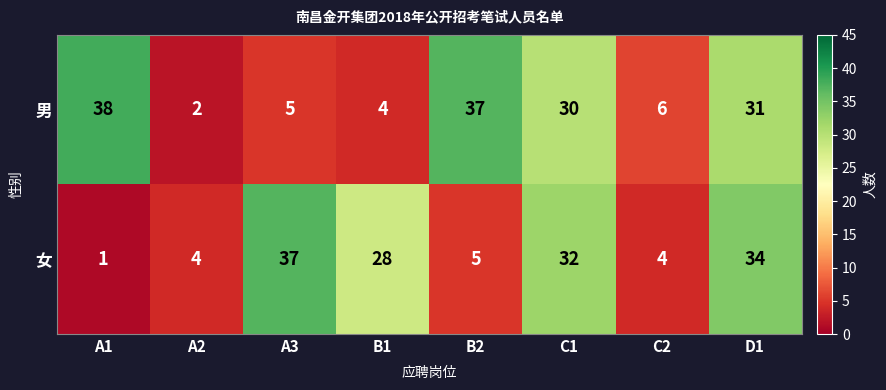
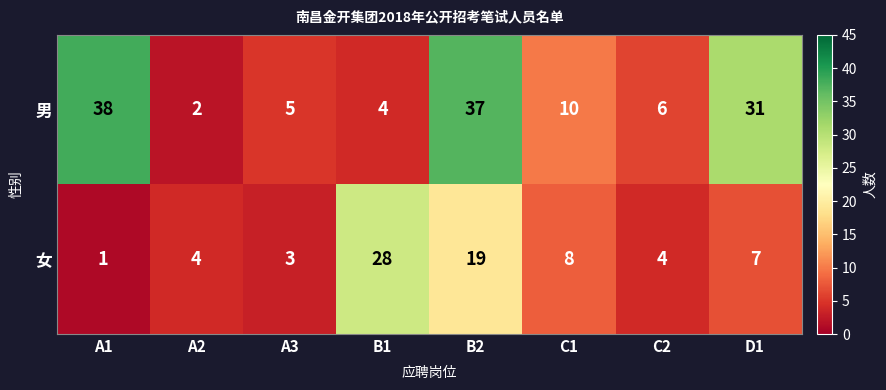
  {
    "男": {
      "A1": 38,
      "A2": 2,
      "A3": 5,
      "B1": 4,
      "B2": 37,
-     "C1": 30,
+     "C1": 10,
      "C2": 6,
      "D1": 31
    },
    "女": {
      "A1": 1,
      "A2": 4,
-     "A3": 37,
+     "A3": 3,
      "B1": 28,
-     "B2": 5,
-     "C1": 32,
+     "B2": 19,
+     "C1": 8,
      "C2": 4,
-     "D1": 34
+     "D1": 7
    }
  }
